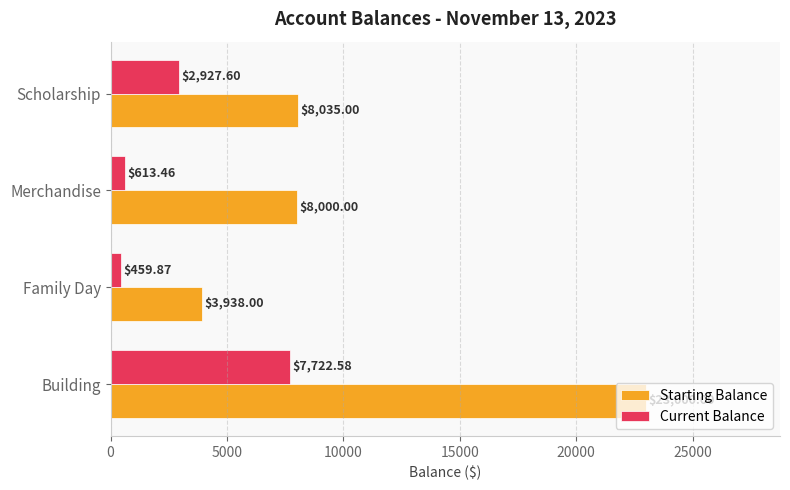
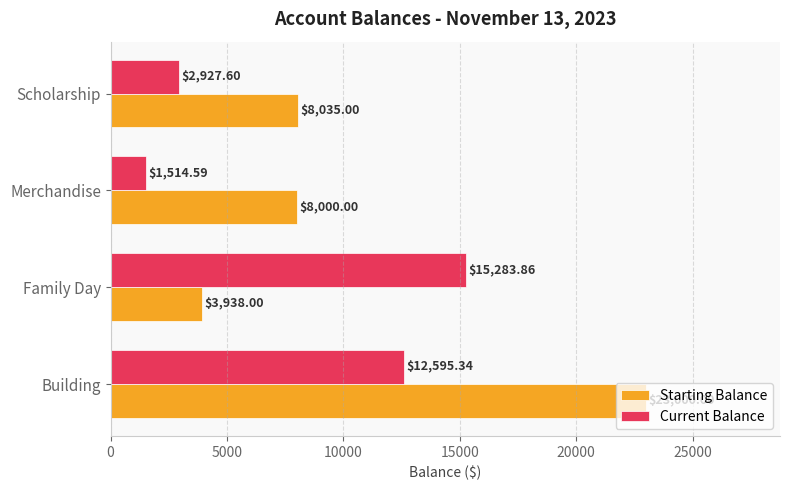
  {
    "Starting Balance": {
      "Scholarship": "$8,035.00",
      "Merchandise": "$8,000.00",
      "Family Day": "$3,938.00"
    },
    "Current Balance": {
      "Scholarship": "$2,927.60",
-     "Merchandise": "$613.46",
-     "Family Day": "$459.87",
-     "Building": "$7,722.58"
+     "Merchandise": "$1,514.59",
+     "Family Day": "$15,283.86",
+     "Building": "$12,595.34"
    }
  }
